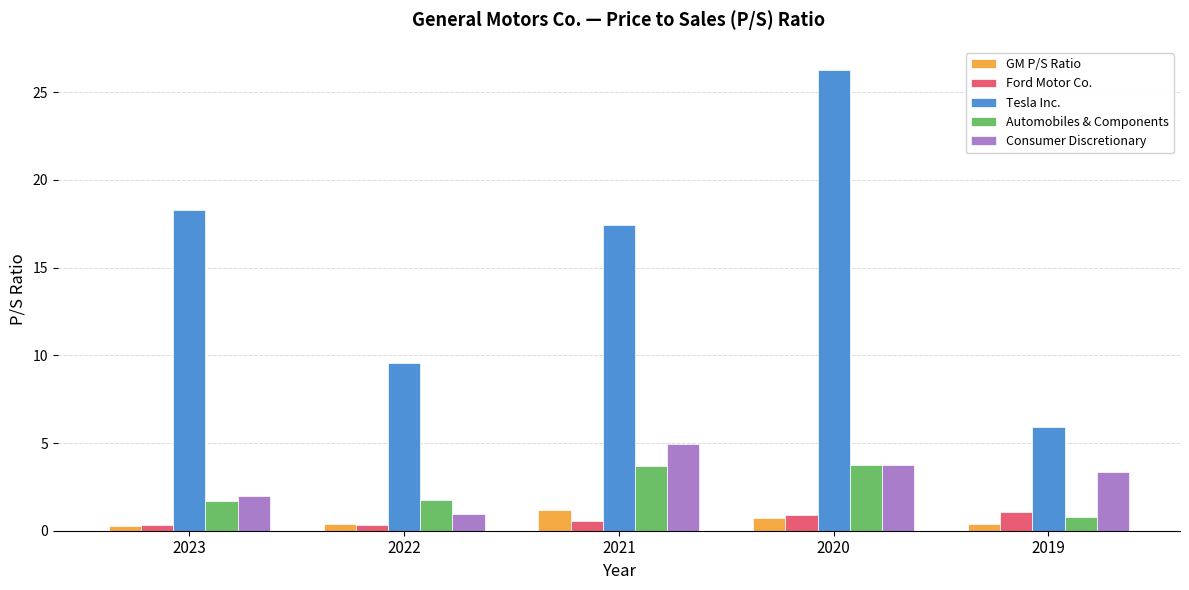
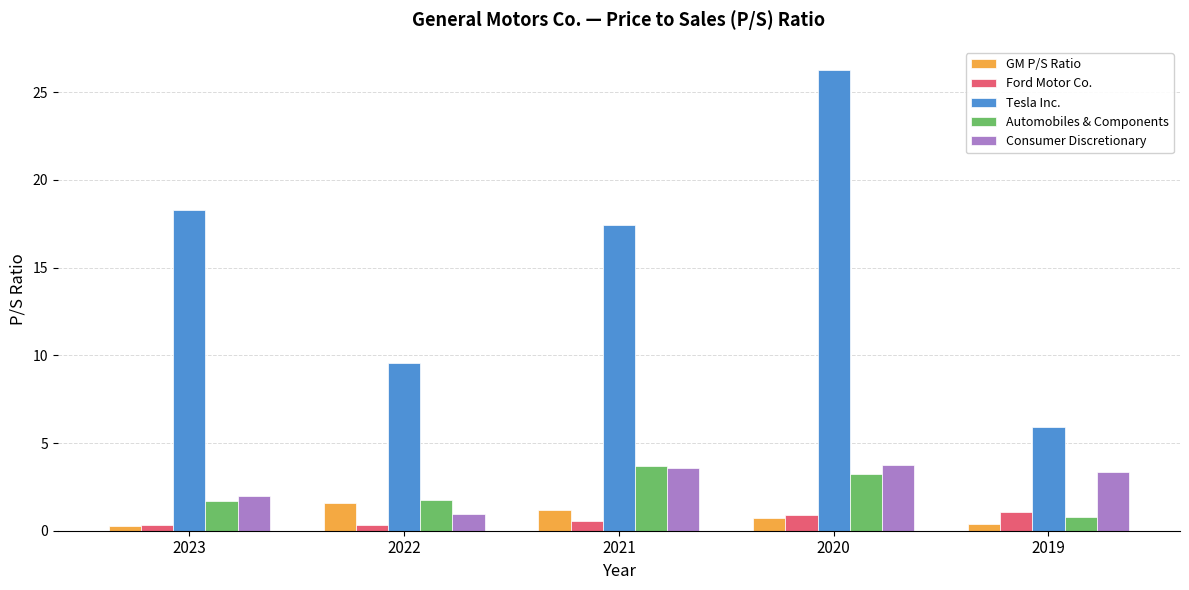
  {
    "GM P/S Ratio": {
      "2023": 0.3,
-     "2022": 0.4,
+     "2022": 1.6,
      "2021": 1.2,
      "2020": 0.7,
      "2019": 0.4
    },
    "Ford Motor Co.": {
      "2023": 0.3,
      "2022": 0.4,
      "2021": 0.6,
      "2020": 0.9,
      "2019": 1.1
    },
    "Tesla Inc.": {
      "2023": 18.3,
      "2022": 9.6,
      "2021": 17.4,
      "2020": 26.3,
      "2019": 5.9
    },
    "Automobiles & Components": {
      "2023": 1.7,
      "2022": 1.8,
      "2021": 3.7,
-     "2020": 3.7,
+     "2020": 3.2,
      "2019": 0.8
    },
    "Consumer Discretionary": {
      "2023": 2.0,
      "2022": 1.0,
-     "2021": 4.9,
+     "2021": 3.6,
      "2020": 3.8,
      "2019": 3.4
    }
  }
